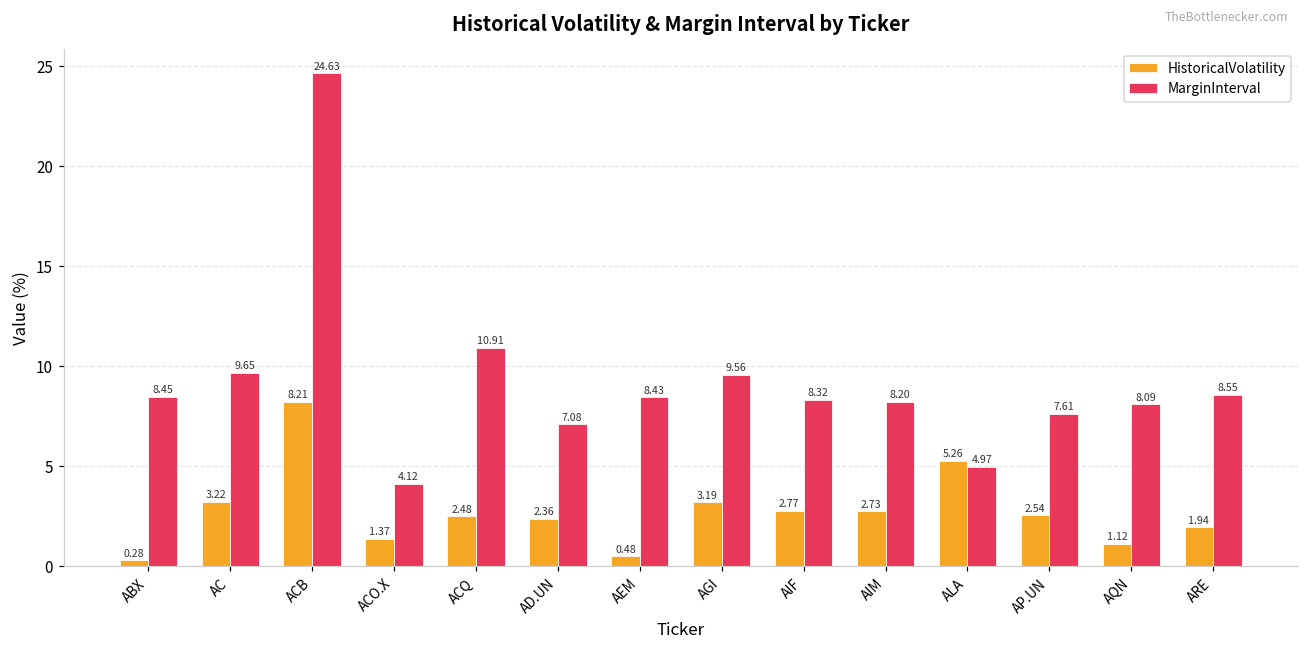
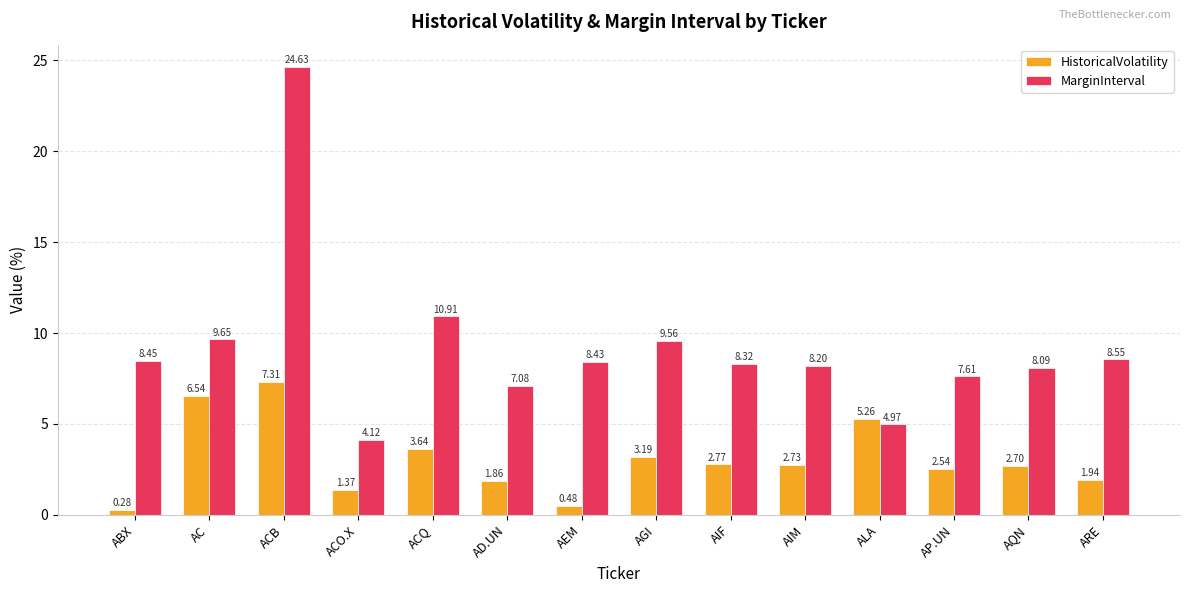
  {
    "HistoricalVolatility": {
      "ABX": 0.28,
-     "AC": 3.22,
-     "ACB": 8.21,
+     "AC": 6.54,
+     "ACB": 7.31,
      "ACO.X": 1.37,
-     "ACQ": 2.48,
-     "AD.UN": 2.36,
+     "ACQ": 3.64,
+     "AD.UN": 1.86,
      "AEM": 0.48,
      "AGI": 3.19,
      "AIF": 2.77,
      "AIM": 2.73,
      "ALA": 5.26,
      "AP.UN": 2.54,
-     "AQN": 1.12,
+     "AQN": 2.70,
      "ARE": 1.94
    },
    "MarginInterval": {
      "ABX": 8.45,
      "AC": 9.65,
      "ACB": 24.63,
      "ACO.X": 4.12,
      "ACQ": 10.91,
      "AD.UN": 7.08,
      "AEM": 8.43,
      "AGI": 9.56,
      "AIF": 8.32,
      "AIM": 8.20,
      "ALA": 4.97,
      "AP.UN": 7.61,
      "AQN": 8.09,
      "ARE": 8.55
    }
  }
